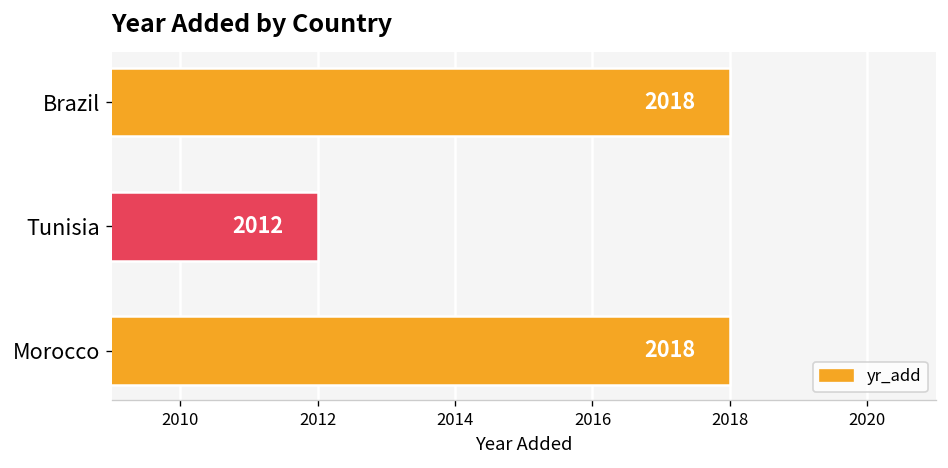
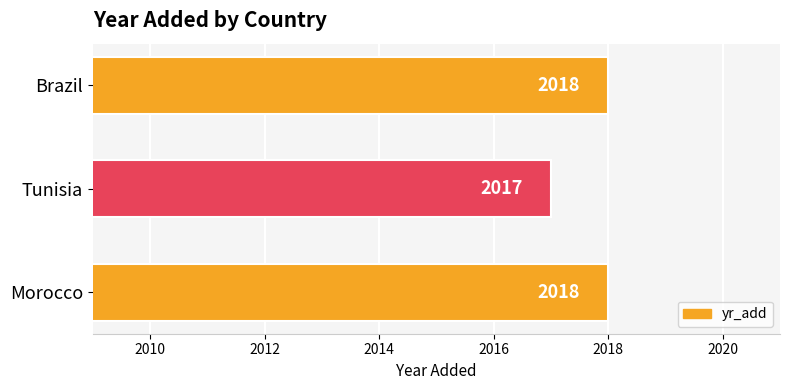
  {
    "Brazil": 2018,
-   "Tunisia": 2012,
+   "Tunisia": 2017,
    "Morocco": 2018
  }
